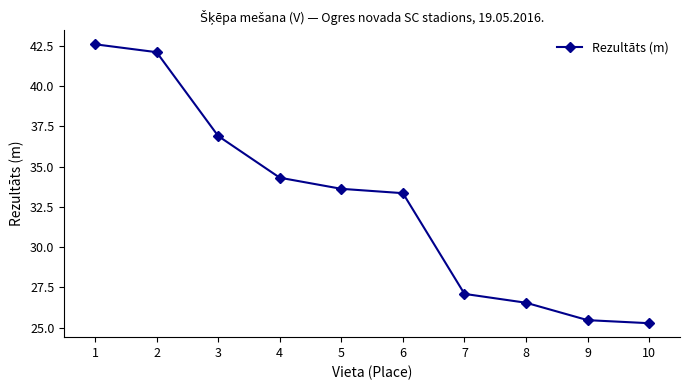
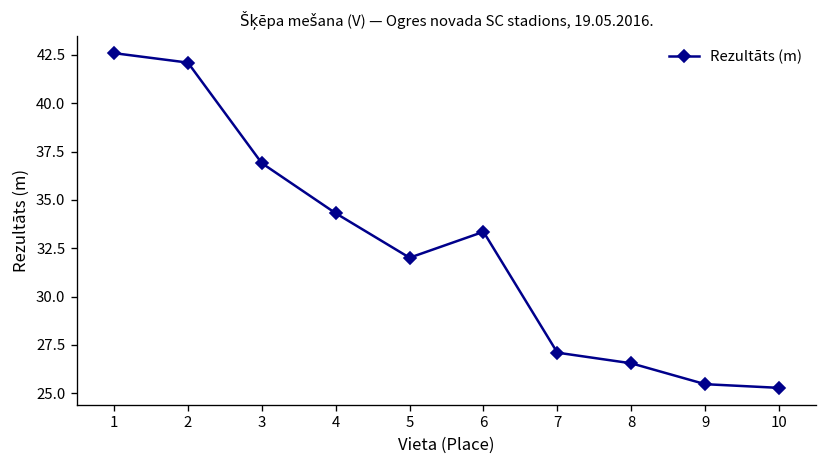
  {
    "1": 42.6,
    "2": 42.1,
    "3": 36.9,
    "4": 34.3,
-   "5": 33.6,
+   "5": 32.0,
    "6": 33.4,
    "7": 27.1,
    "8": 26.6,
    "9": 25.5,
    "10": 25.3
  }
